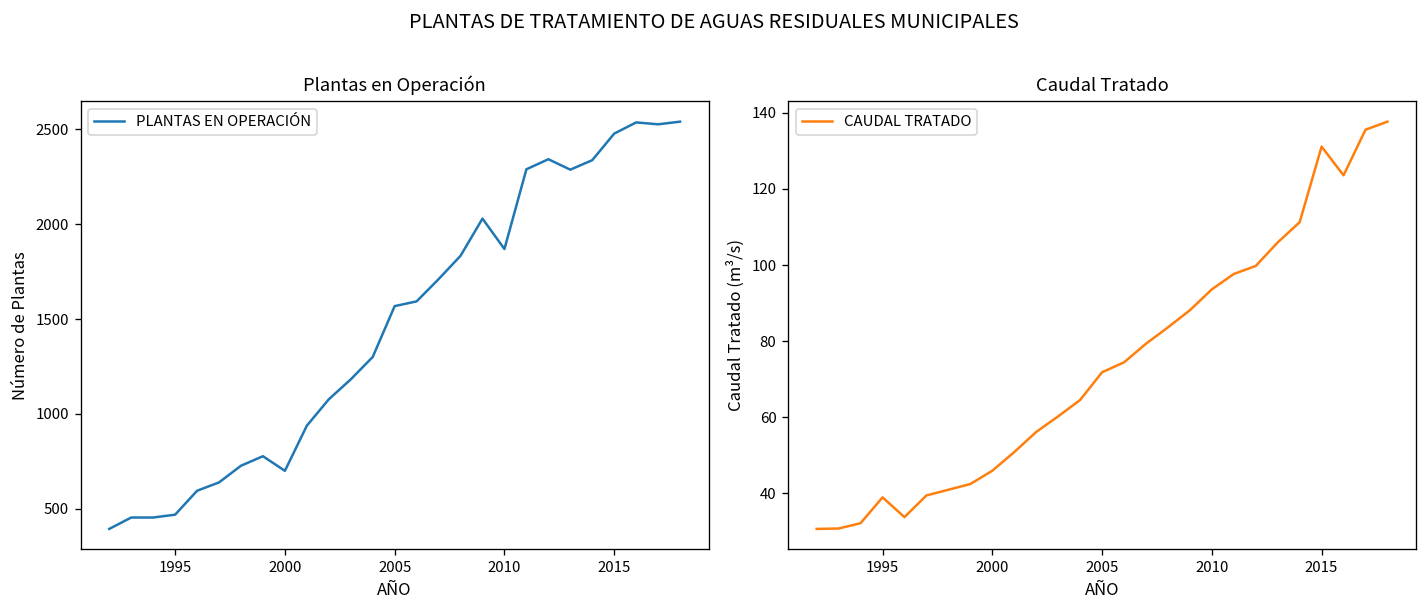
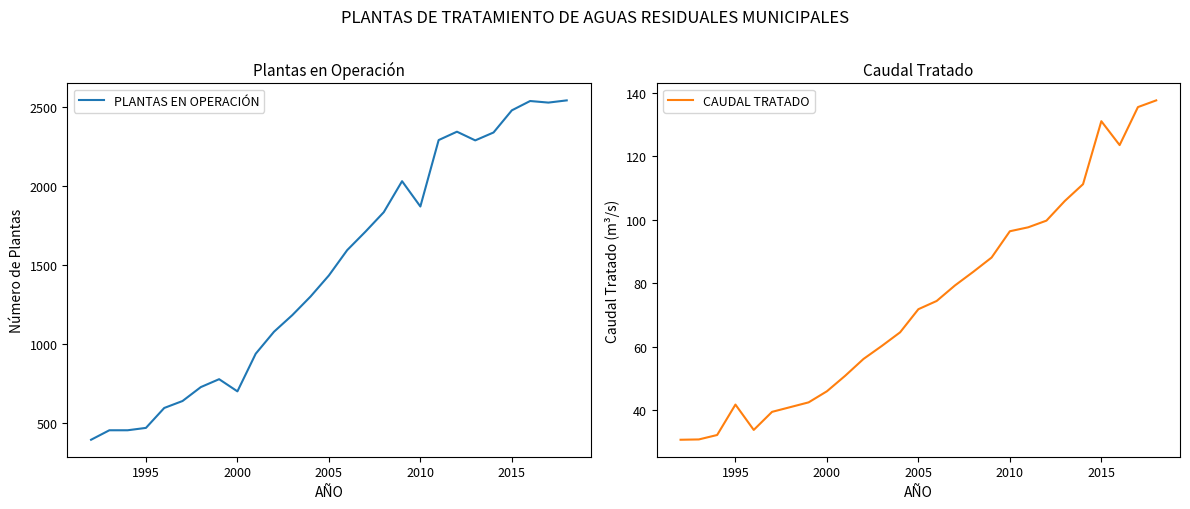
  {
    "Plantas en Operación": {
      "1995": 470,
      "2000": 700,
-     "2005": 1570,
+     "2005": 1430,
      "2010": 1870,
      "2015": 2480
    },
    "Caudal Tratado": {
-     "1995": 39,
+     "1995": 42,
      "2000": 46,
      "2005": 72,
-     "2010": 94,
+     "2010": 96,
      "2015": 131
    }
  }
